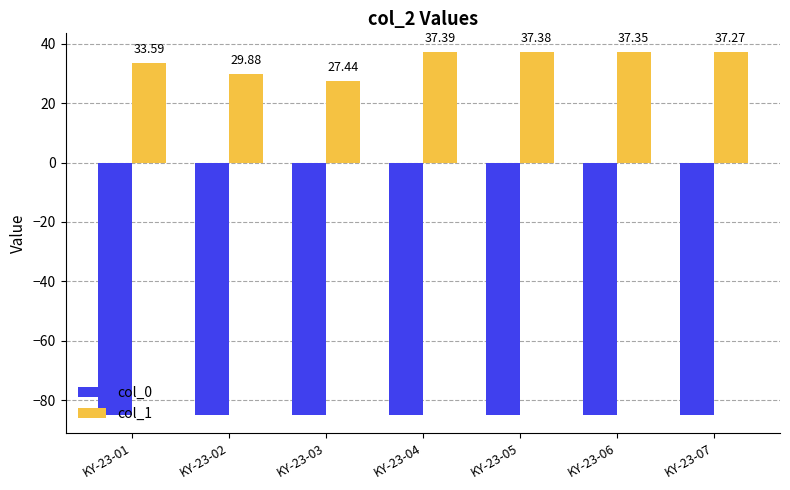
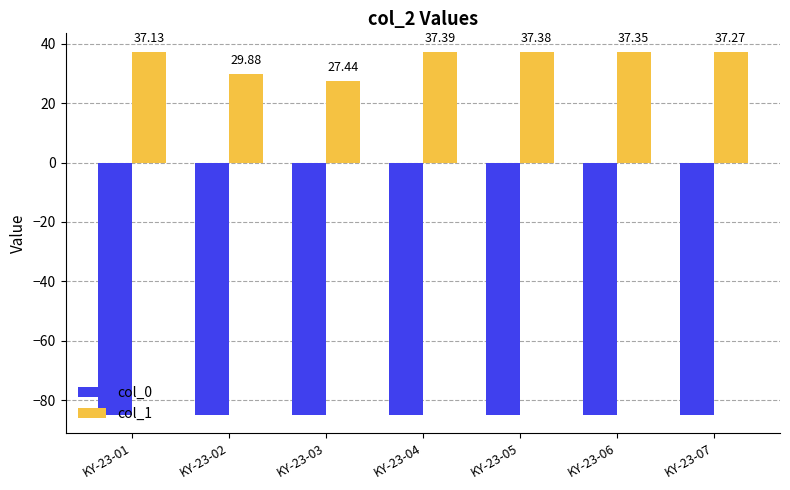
  {
    "col_0": {
      "KY-23-01": -85,
      "KY-23-02": -85,
      "KY-23-03": -85,
      "KY-23-04": -85,
      "KY-23-05": -85,
      "KY-23-06": -85,
      "KY-23-07": -85
    },
    "col_1": {
-     "KY-23-01": 33.59,
+     "KY-23-01": 37.13,
      "KY-23-02": 29.88,
      "KY-23-03": 27.44,
      "KY-23-04": 37.39,
      "KY-23-05": 37.38,
      "KY-23-06": 37.35,
      "KY-23-07": 37.27
    }
  }
